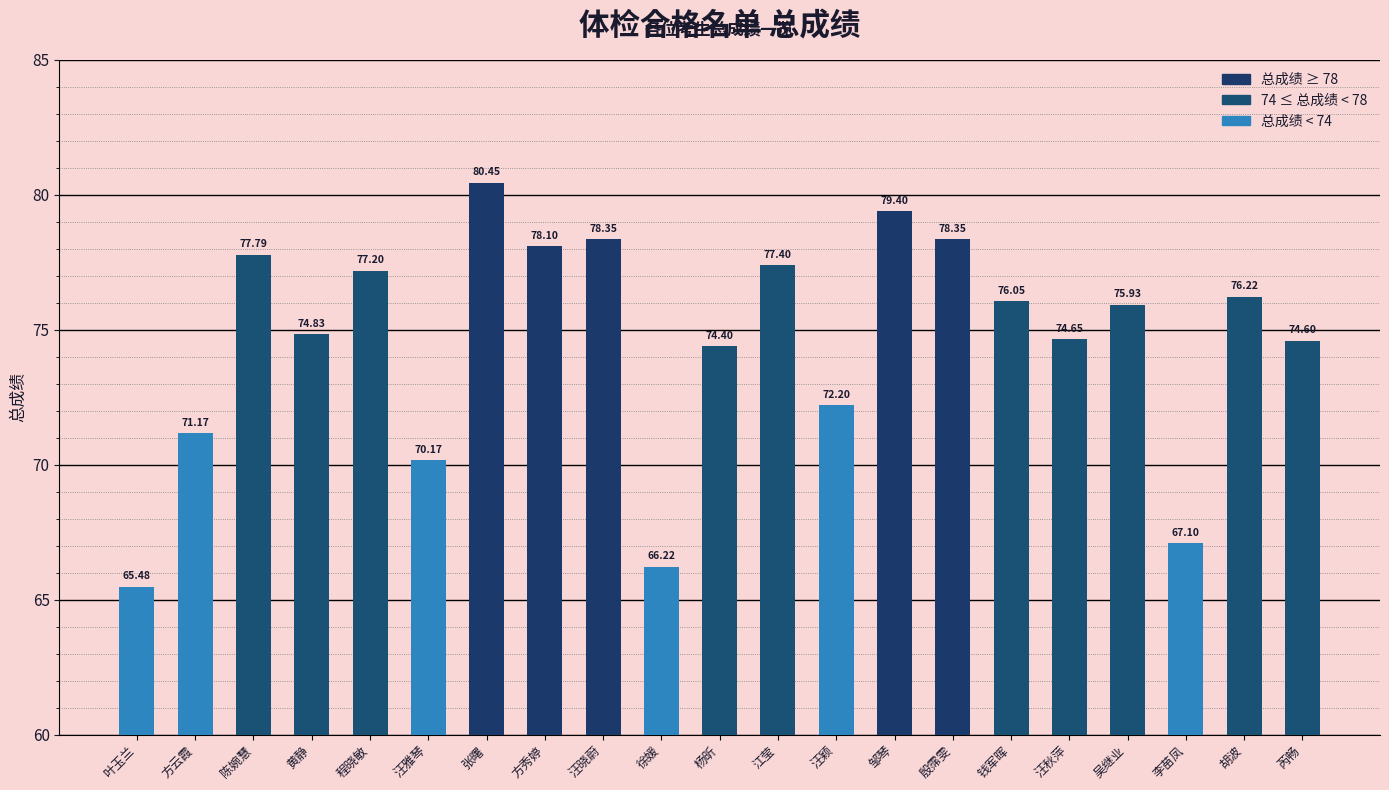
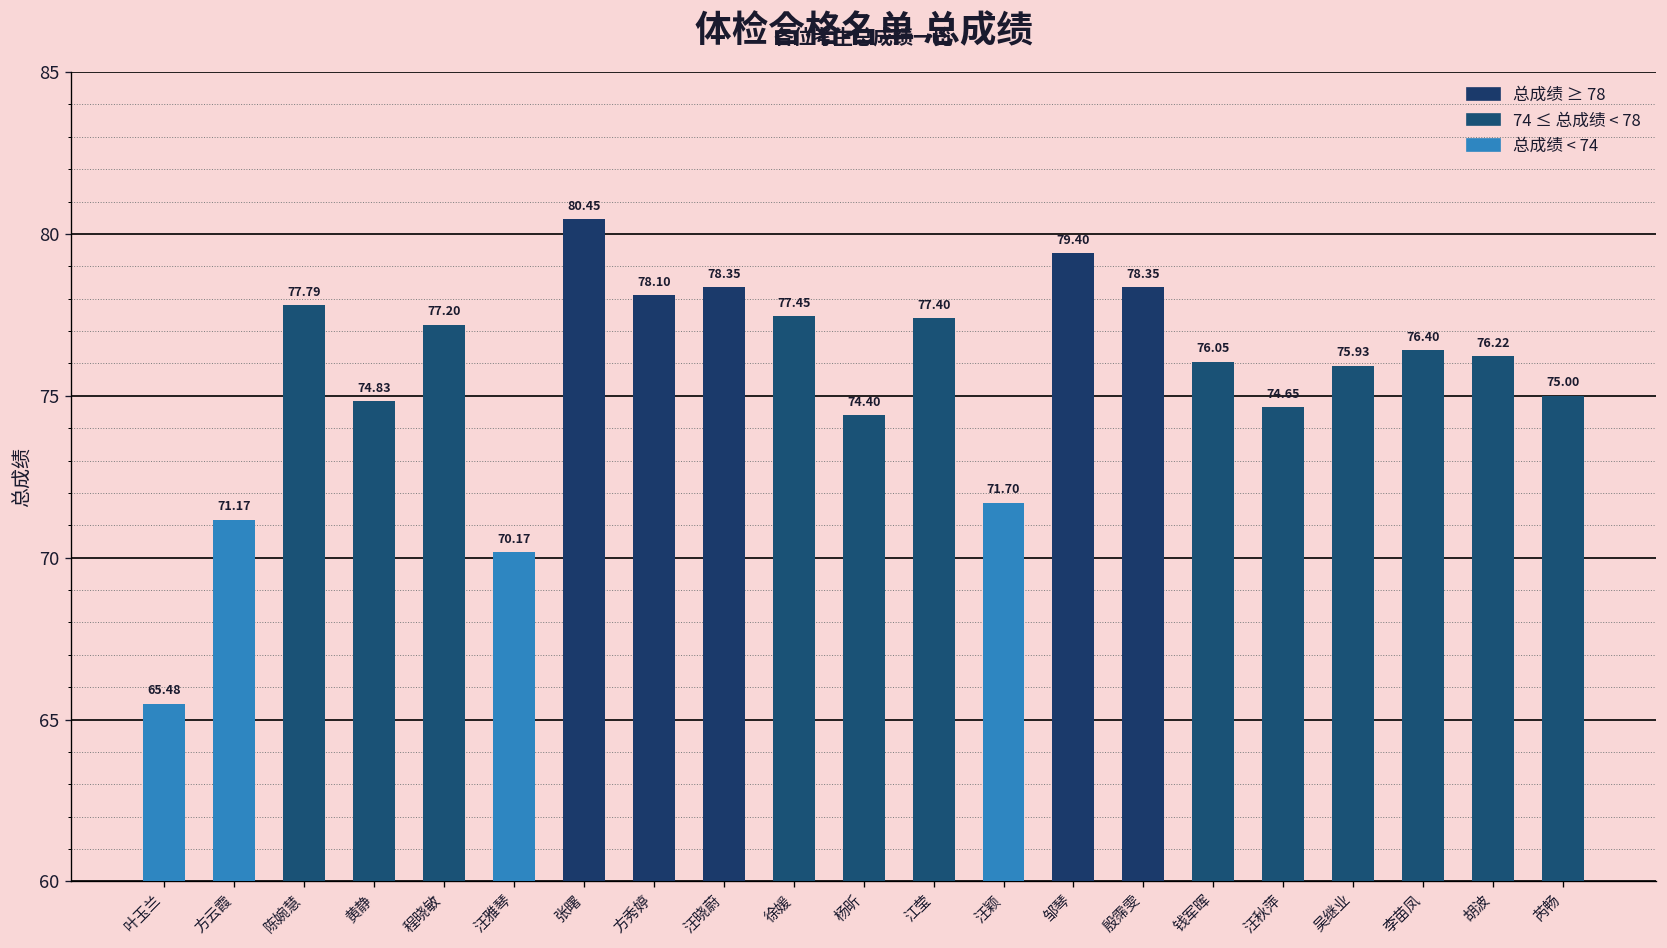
  {
    "叶玉兰": 65.48,
    "方云霞": 71.17,
    "陈婉慧": 77.79,
    "黄静": 74.83,
    "程晓敏": 77.20,
    "汪雅琴": 70.17,
    "张曙": 80.45,
    "方秀婷": 78.10,
    "汪晓蔚": 78.35,
-   "徐媛": 66.22,
+   "徐媛": 77.45,
    "杨昕": 74.40,
    "江莹": 77.40,
-   "汪颖": 72.20,
+   "汪颖": 71.70,
    "邹琴": 79.40,
    "殷霈雯": 78.35,
    "钱军晖": 76.05,
    "汪秋萍": 74.65,
    "吴继业": 75.93,
-   "李苗凤": 67.10,
+   "李苗凤": 76.40,
    "胡波": 76.22,
-   "芮畅": 74.60
+   "芮畅": 75.00
  }
